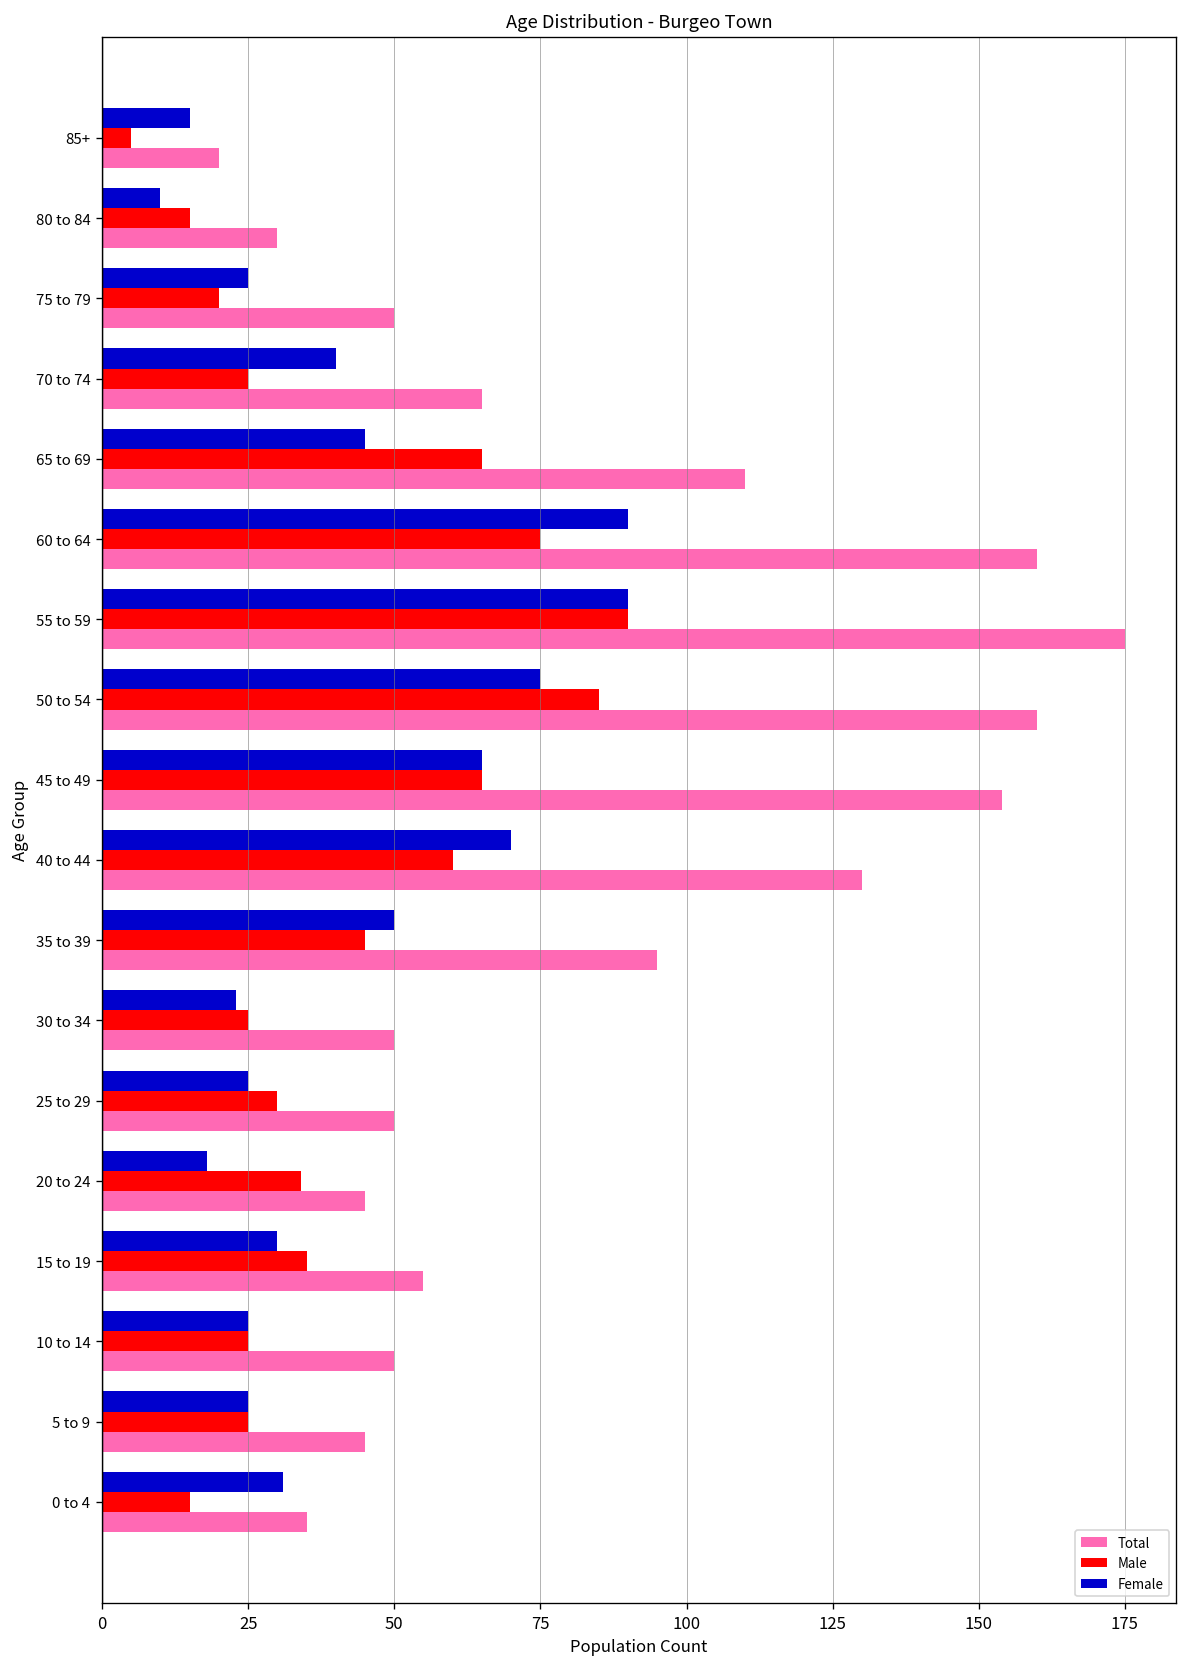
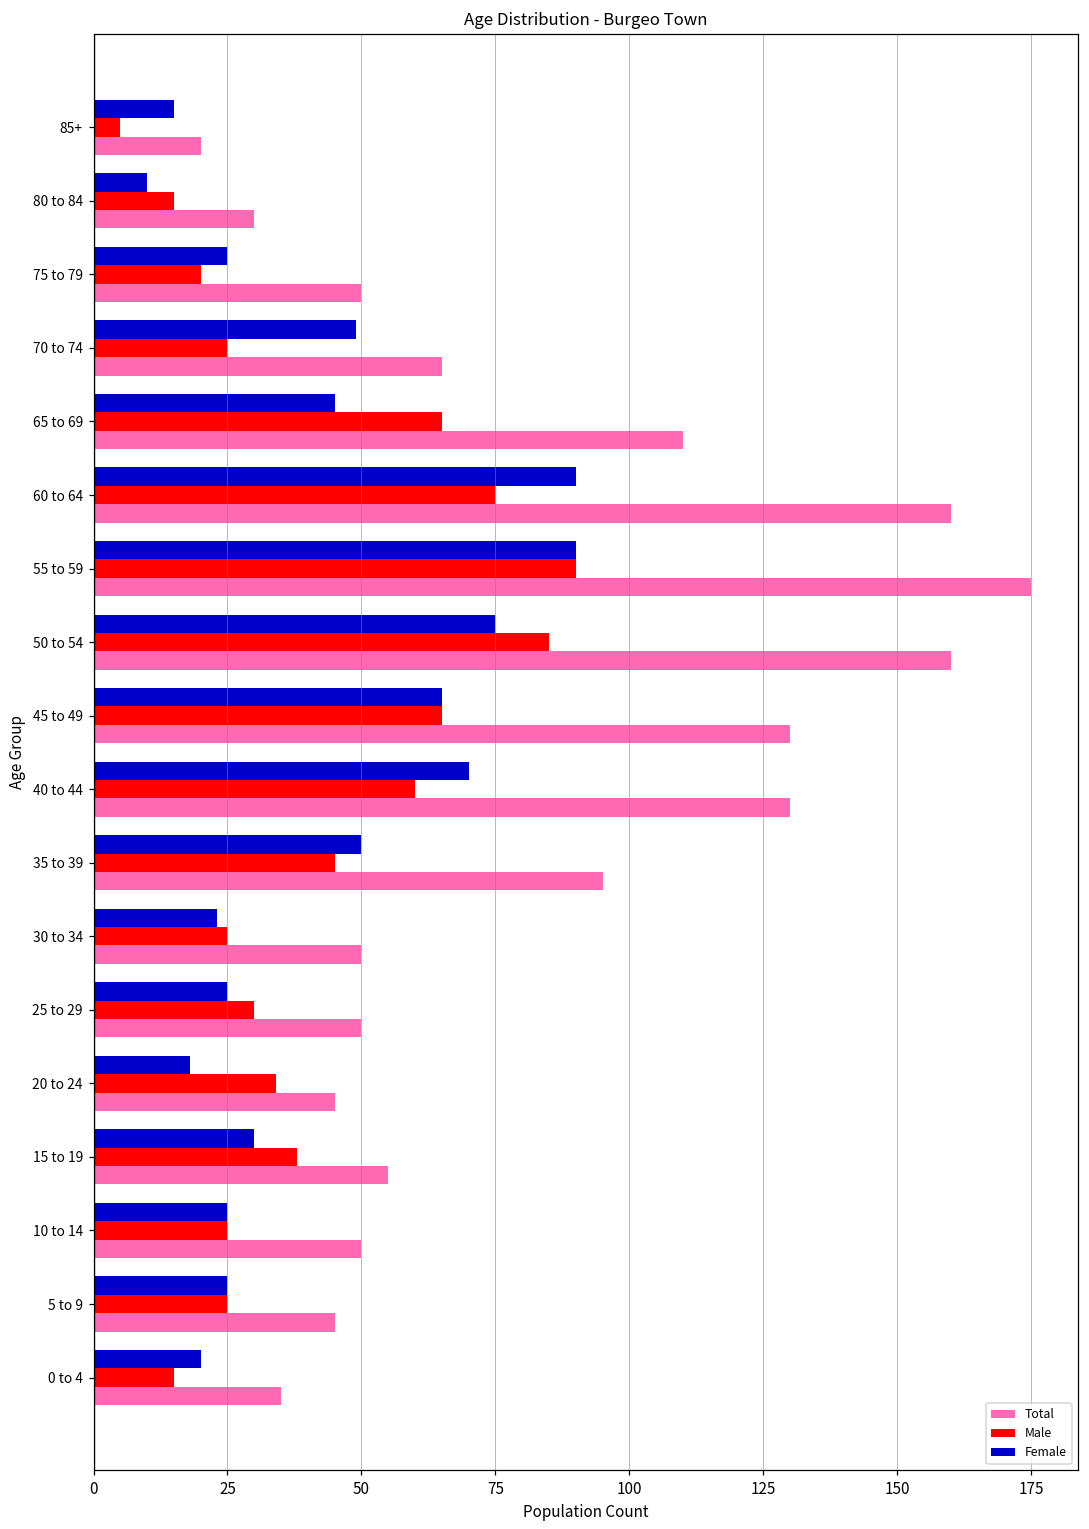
  {
    "Total": {
      "85+": 20,
      "80 to 84": 30,
      "75 to 79": 50,
      "70 to 74": 65,
      "65 to 69": 110,
      "60 to 64": 160,
      "55 to 59": 175,
      "50 to 54": 160,
-     "45 to 49": 154,
+     "45 to 49": 130,
      "40 to 44": 130,
      "35 to 39": 95,
      "30 to 34": 50,
      "25 to 29": 50,
      "20 to 24": 45,
      "15 to 19": 55,
      "10 to 14": 50,
      "5 to 9": 45,
      "0 to 4": 35
    },
    "Male": {
      "85+": 5,
      "80 to 84": 15,
      "75 to 79": 20,
      "70 to 74": 25,
      "65 to 69": 65,
      "60 to 64": 75,
      "55 to 59": 90,
      "50 to 54": 85,
      "45 to 49": 65,
      "40 to 44": 60,
      "35 to 39": 45,
      "30 to 34": 25,
      "25 to 29": 30,
      "20 to 24": 34,
-     "15 to 19": 35,
+     "15 to 19": 38,
      "10 to 14": 25,
      "5 to 9": 25,
      "0 to 4": 15
    },
    "Female": {
      "85+": 15,
      "80 to 84": 10,
      "75 to 79": 25,
-     "70 to 74": 40,
+     "70 to 74": 49,
      "65 to 69": 45,
      "60 to 64": 90,
      "55 to 59": 90,
      "50 to 54": 75,
      "45 to 49": 65,
      "40 to 44": 70,
      "35 to 39": 50,
      "30 to 34": 23,
      "25 to 29": 25,
      "20 to 24": 18,
      "15 to 19": 30,
      "10 to 14": 25,
      "5 to 9": 25,
-     "0 to 4": 31
+     "0 to 4": 20
    }
  }
